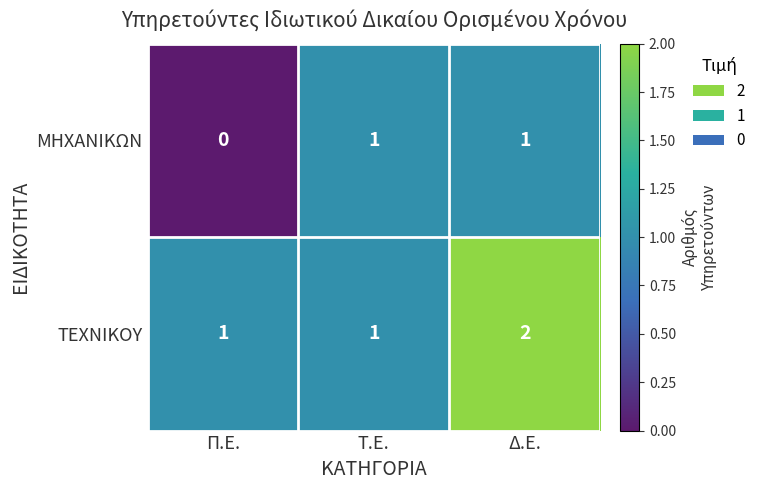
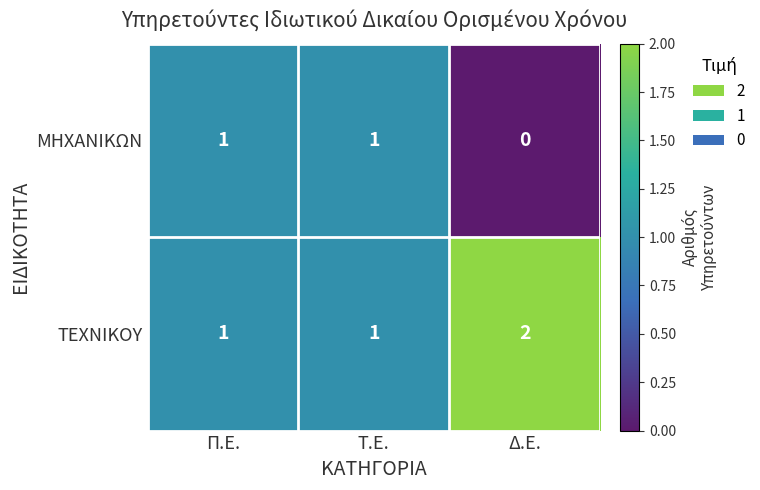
  {
    "ΜΗΧΑΝΙΚΩΝ": {
-     "Π.Ε.": 0,
+     "Π.Ε.": 1,
      "Τ.Ε.": 1,
-     "Δ.Ε.": 1
+     "Δ.Ε.": 0
    },
    "ΤΕΧΝΙΚΟΥ": {
      "Π.Ε.": 1,
      "Τ.Ε.": 1,
      "Δ.Ε.": 2
    }
  }
